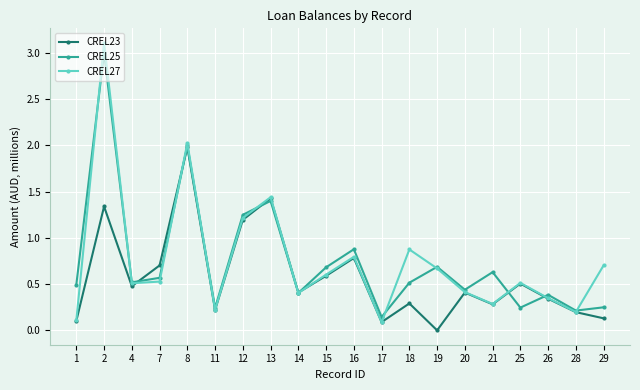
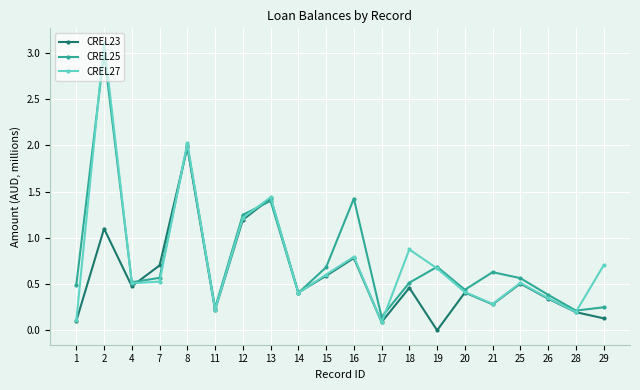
  {
    "CREL23": {
-     "2": 1.3,
+     "2": 1.1,
      "4": 0.5,
      "7": 0.7,
-     "18": 0.3,
+     "18": 0.5,
      "19": 0.0,
      "29": 0.1
    },
    "CREL25": {
      "1": 0.5,
      "7": 0.6,
      "12": 1.3,
      "13": 1.4,
      "15": 0.7,
-     "16": 0.9,
+     "16": 1.4,
      "17": 0.1,
      "18": 0.5,
      "21": 0.6,
-     "25": 0.2,
+     "25": 0.6,
      "26": 0.4,
      "29": 0.3
    },
    "CREL27": {
      "7": 0.5,
      "18": 0.9,
      "29": 0.7
    }
  }
